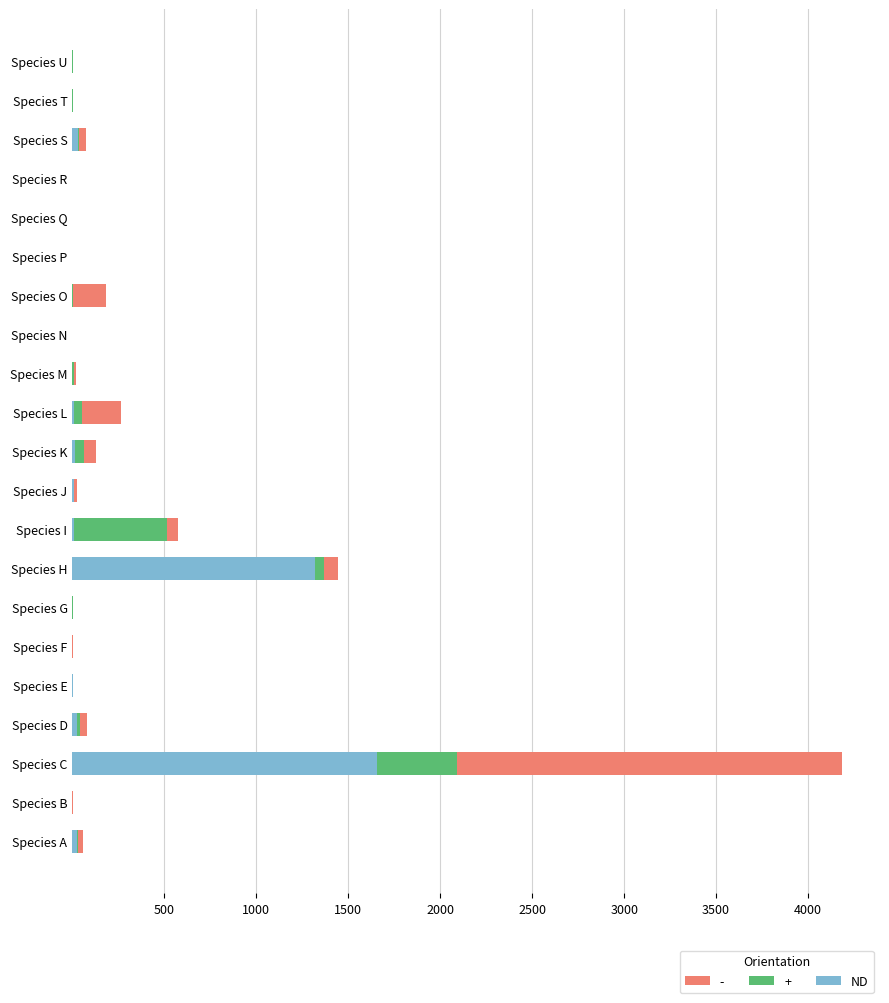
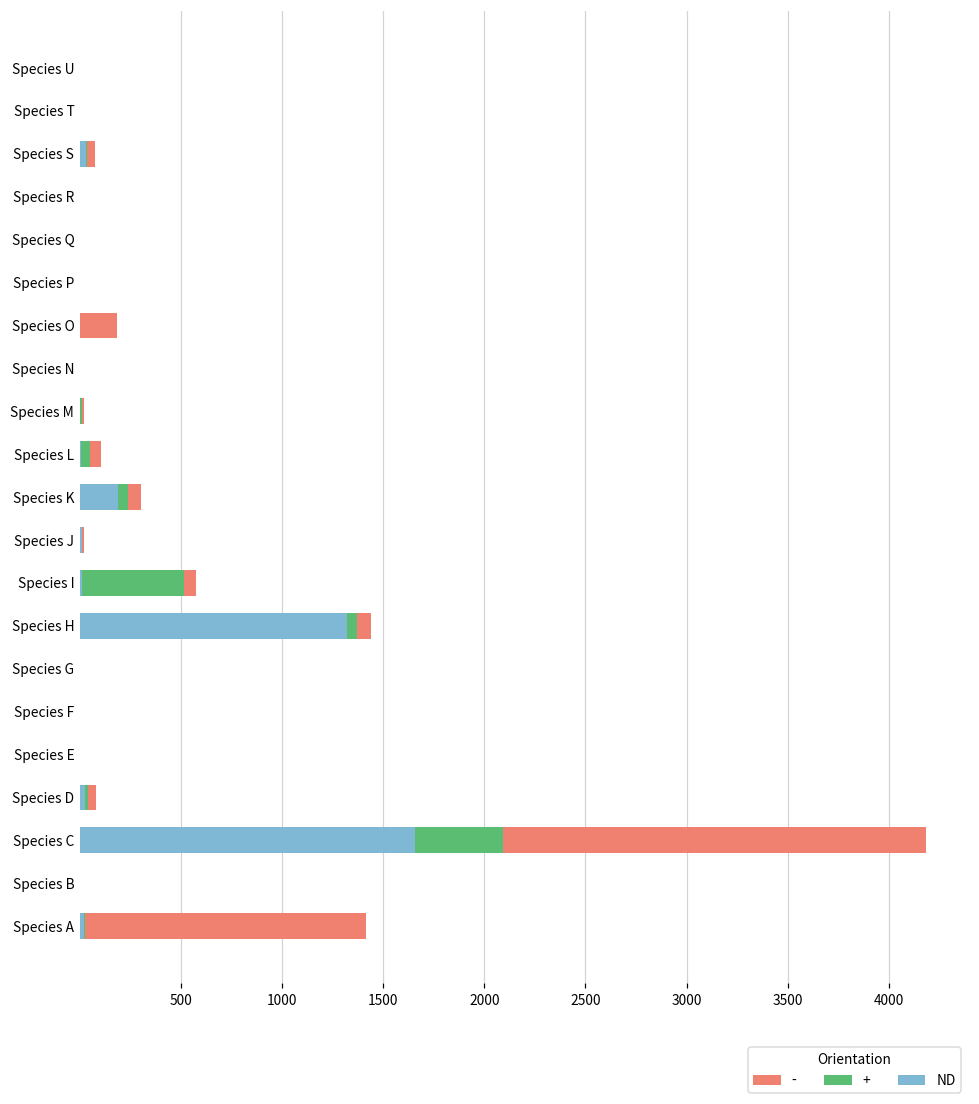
  {
    "ND": {
      "Species S": 30,
-     "Species K": 10,
+     "Species K": 190,
      "Species H": 1320,
      "Species D": 30,
      "Species C": 1660,
      "Species A": 20
    },
    "+": {
      "Species L": 50,
      "Species K": 50,
      "Species I": 510,
      "Species H": 50,
      "Species E": 0,
      "Species D": 10,
      "Species C": 430
    },
    "-": {
      "Species S": 40,
      "Species O": 180,
-     "Species L": 210,
+     "Species L": 50,
      "Species K": 60,
      "Species I": 60,
      "Species H": 70,
      "Species D": 40,
      "Species C": 2090,
-     "Species A": 30
+     "Species A": 1390
    }
  }
